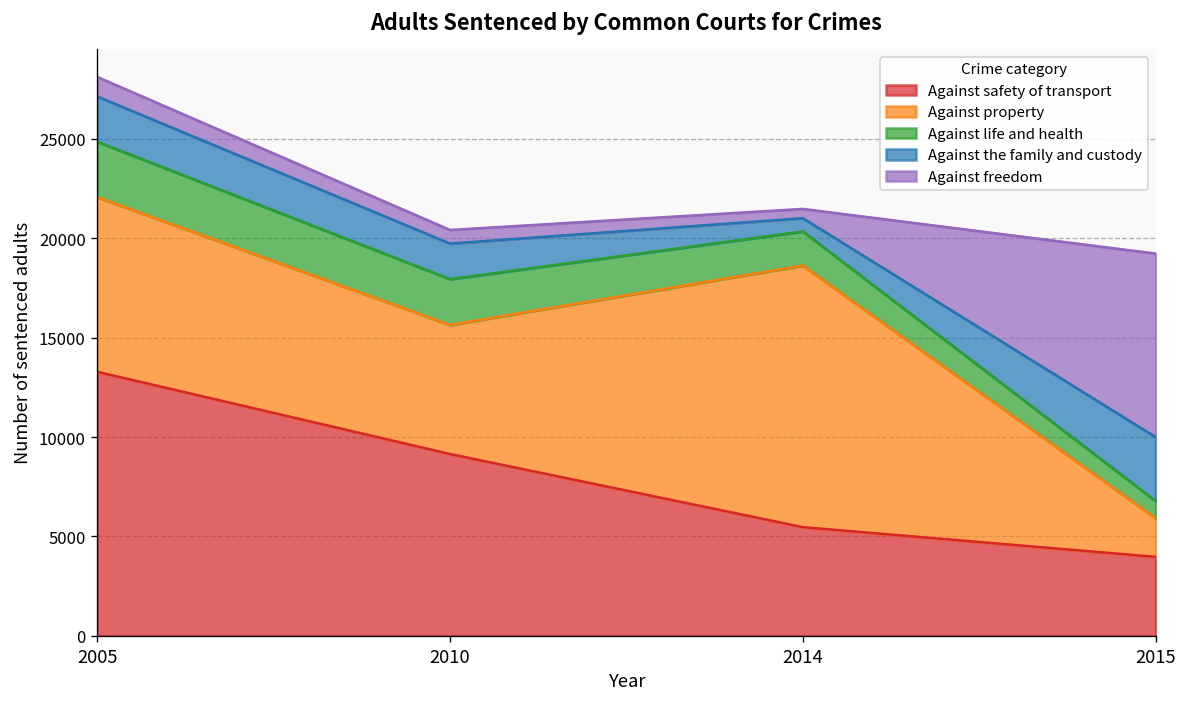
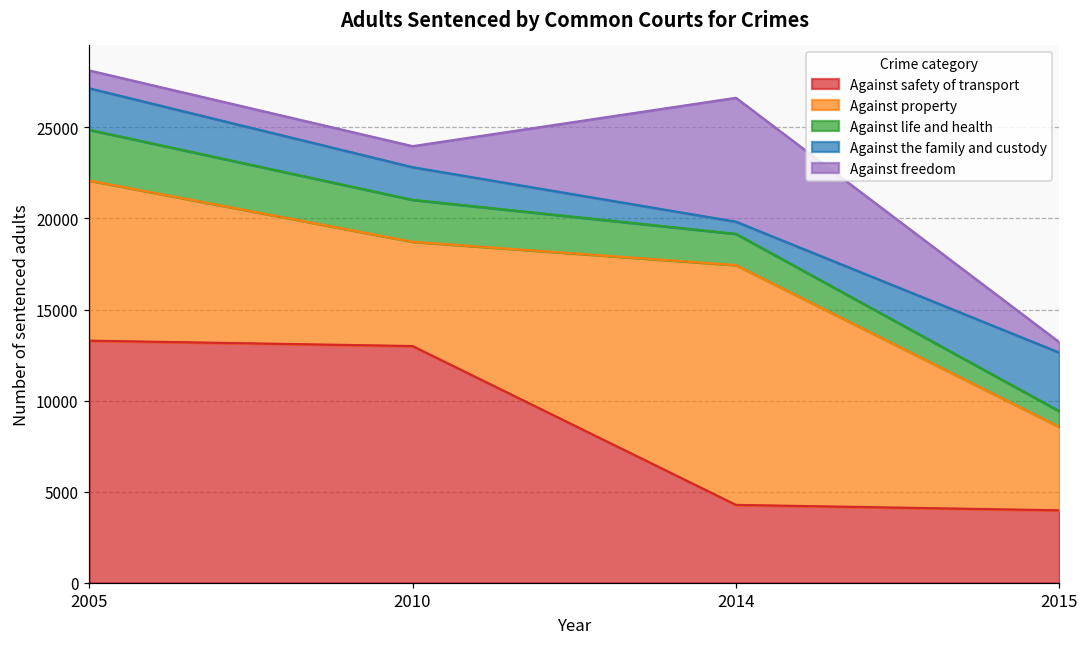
  {
    "Against safety of transport": {
      "2005": 13300,
-     "2010": 9200,
-     "2014": 5500,
+     "2010": 13000,
+     "2014": 4300,
      "2015": 4000
    },
    "Against property": {
      "2005": 8800,
-     "2010": 6500,
+     "2010": 5700,
      "2014": 13200,
-     "2015": 2000
+     "2015": 4600
    },
    "Against life and health": {
      "2005": 2800,
      "2010": 2300,
      "2014": 1700,
      "2015": 900
    },
    "Against the family and custody": {
      "2005": 2300,
      "2010": 1800,
      "2014": 700,
      "2015": 3200
    },
    "Against freedom": {
      "2005": 1000,
-     "2010": 700,
-     "2014": 500,
-     "2015": 9200
+     "2010": 1200,
+     "2014": 6800,
+     "2015": 600
    }
  }
